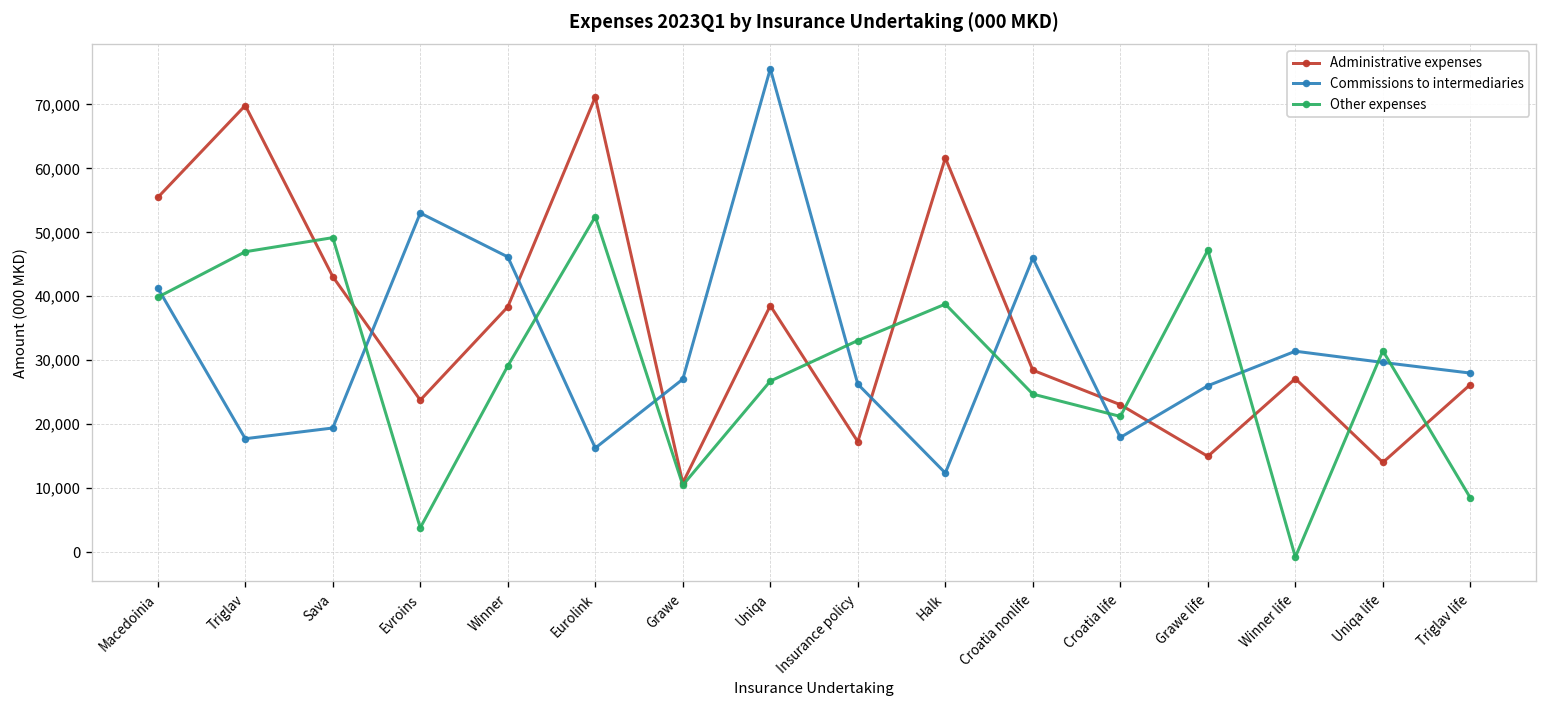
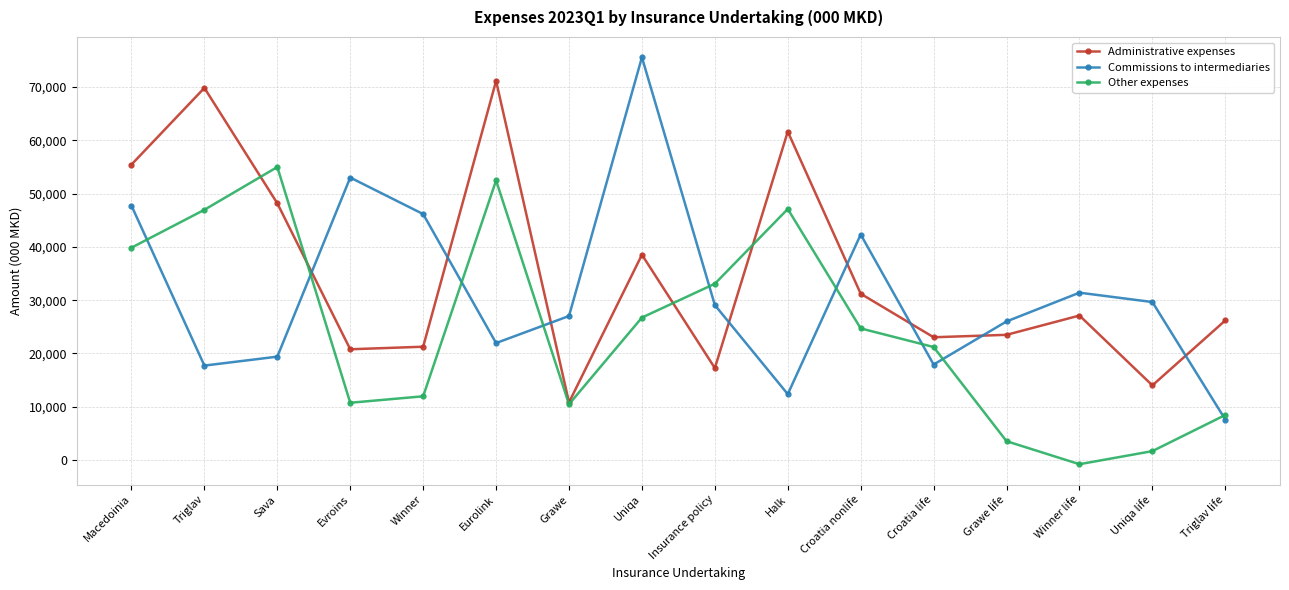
  {
    "Administrative expenses": {
      "Macedoinia": "55,000",
      "Triglav": "70,000",
-     "Sava": "43,000",
-     "Evroins": "24,000",
-     "Winner": "38,000",
+     "Sava": "48,000",
+     "Evroins": "21,000",
+     "Winner": "21,000",
      "Eurolink": "71,000",
      "Uniqa": "39,000",
      "Insurance policy": "17,000",
      "Halk": "62,000",
-     "Croatia nonlife": "28,000",
+     "Croatia nonlife": "31,000",
      "Croatia life": "23,000",
-     "Grawe life": "15,000",
+     "Grawe life": "24,000",
      "Winner life": "27,000",
      "Uniqa life": "14,000",
      "Triglav life": "26,000"
    },
    "Commissions to intermediaries": {
-     "Macedoinia": "41,000",
+     "Macedoinia": "48,000",
      "Triglav": "18,000",
      "Sava": "19,000",
      "Evroins": "53,000",
      "Winner": "46,000",
-     "Eurolink": "16,000",
+     "Eurolink": "22,000",
      "Grawe": "27,000",
      "Uniqa": "76,000",
-     "Insurance policy": "26,000",
+     "Insurance policy": "29,000",
      "Halk": "12,000",
-     "Croatia nonlife": "46,000",
+     "Croatia nonlife": "42,000",
      "Croatia life": "18,000",
      "Grawe life": "26,000",
      "Winner life": "31,000",
      "Uniqa life": "30,000",
-     "Triglav life": "28,000"
+     "Triglav life": "8,000"
    },
    "Other expenses": {
      "Macedoinia": "40,000",
      "Triglav": "47,000",
-     "Sava": "49,000",
-     "Evroins": "4,000",
-     "Winner": "29,000",
+     "Sava": "55,000",
+     "Evroins": "11,000",
+     "Winner": "12,000",
      "Eurolink": "52,000",
      "Uniqa": "27,000",
      "Insurance policy": "33,000",
-     "Halk": "39,000",
+     "Halk": "47,000",
      "Croatia nonlife": "25,000",
      "Croatia life": "21,000",
-     "Grawe life": "47,000",
+     "Grawe life": "4,000",
      "Winner life": "-1,000",
-     "Uniqa life": "31,000",
+     "Uniqa life": "2,000",
      "Triglav life": "8,000"
    }
  }
